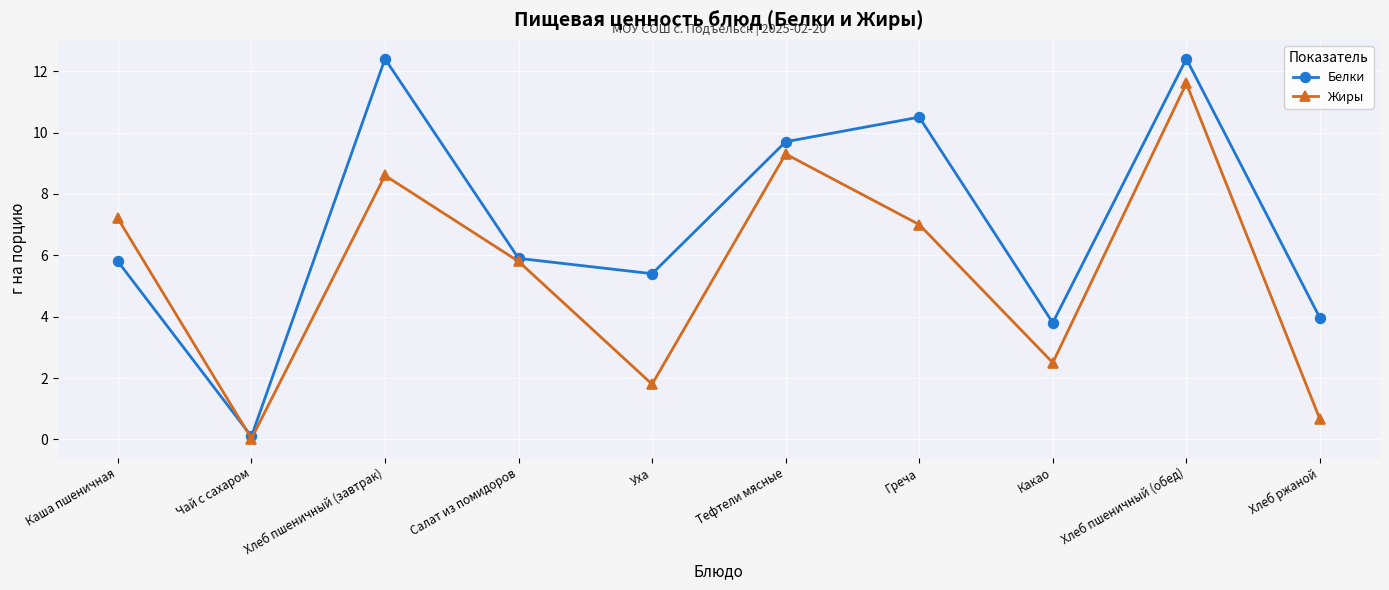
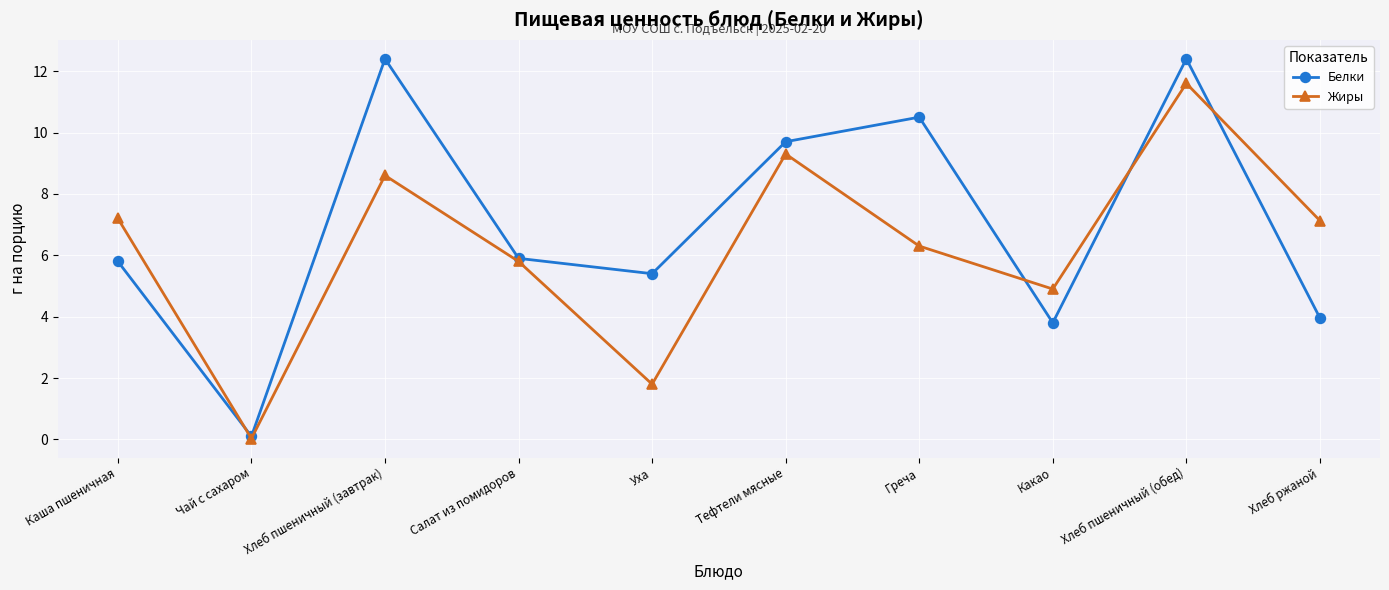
  {
    "Белки": {
      "Каша пшеничная": 5.8,
      "Хлеб пшеничный (завтрак)": 12.4,
      "Салат из помидоров": 5.9,
      "Уха": 5.4,
      "Тефтели мясные": 9.7,
      "Греча": 10.5,
      "Какао": 3.8,
      "Хлеб пшеничный (обед)": 12.4,
      "Хлеб ржаной": 4.0
    },
    "Жиры": {
      "Каша пшеничная": 7.2,
      "Хлеб пшеничный (завтрак)": 8.6,
      "Салат из помидоров": 5.8,
      "Уха": 1.8,
      "Тефтели мясные": 9.3,
-     "Греча": 7.0,
-     "Какао": 2.5,
+     "Греча": 6.3,
+     "Какао": 4.9,
      "Хлеб пшеничный (обед)": 11.6,
-     "Хлеб ржаной": 0.7
+     "Хлеб ржаной": 7.1
    }
  }
